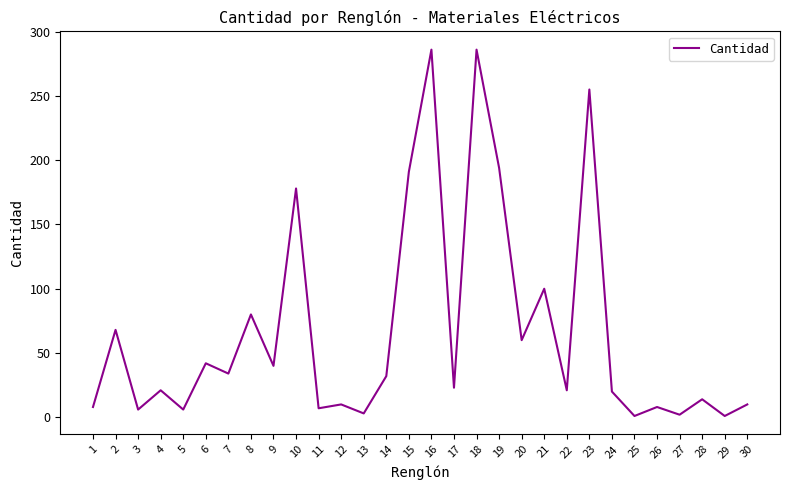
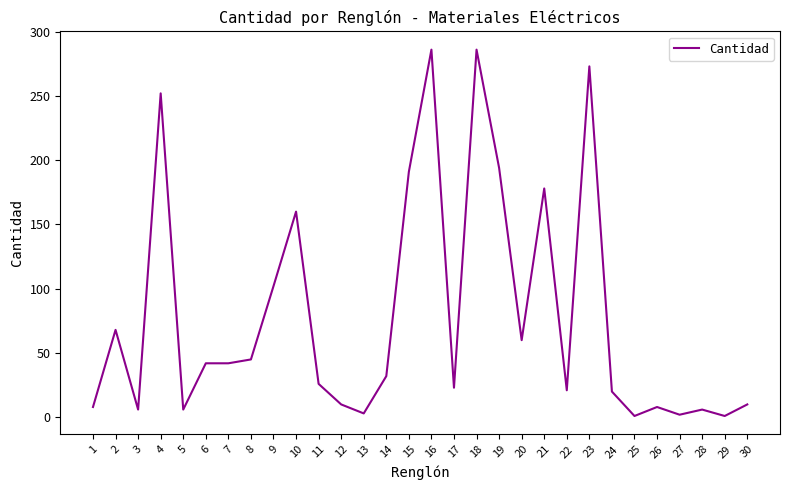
  {
    "1": 8,
    "2": 68,
    "3": 6,
-   "4": 21,
+   "4": 252,
    "5": 6,
    "6": 42,
-   "7": 34,
-   "8": 80,
-   "9": 40,
-   "10": 178,
-   "11": 7,
+   "7": 42,
+   "8": 45,
+   "9": 102,
+   "10": 160,
+   "11": 26,
    "12": 10,
    "13": 3,
    "14": 32,
    "15": 191,
    "16": 286,
    "17": 23,
    "18": 286,
    "19": 194,
    "20": 60,
-   "21": 100,
+   "21": 178,
    "22": 21,
-   "23": 255,
+   "23": 273,
    "24": 20,
    "25": 1,
    "26": 8,
    "27": 2,
-   "28": 14,
+   "28": 6,
    "29": 1,
    "30": 10
  }
